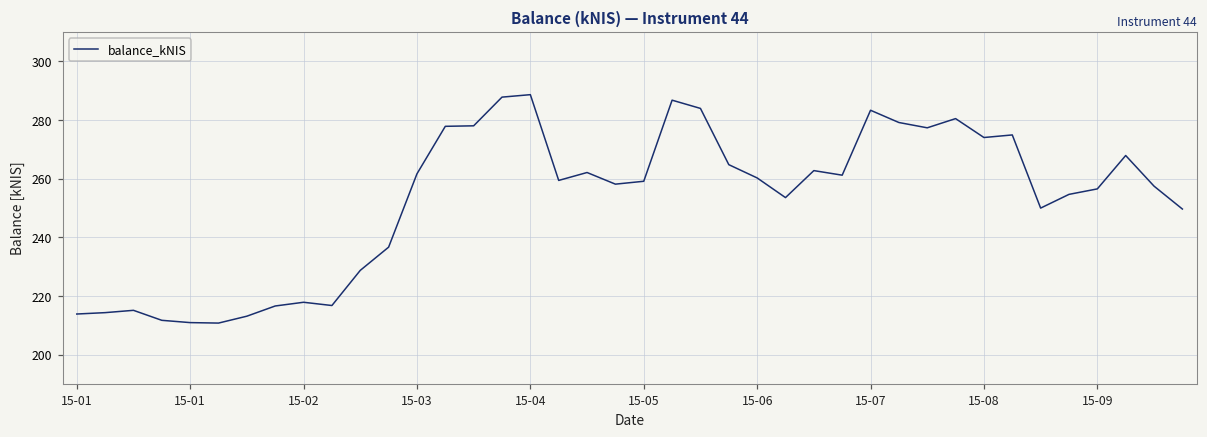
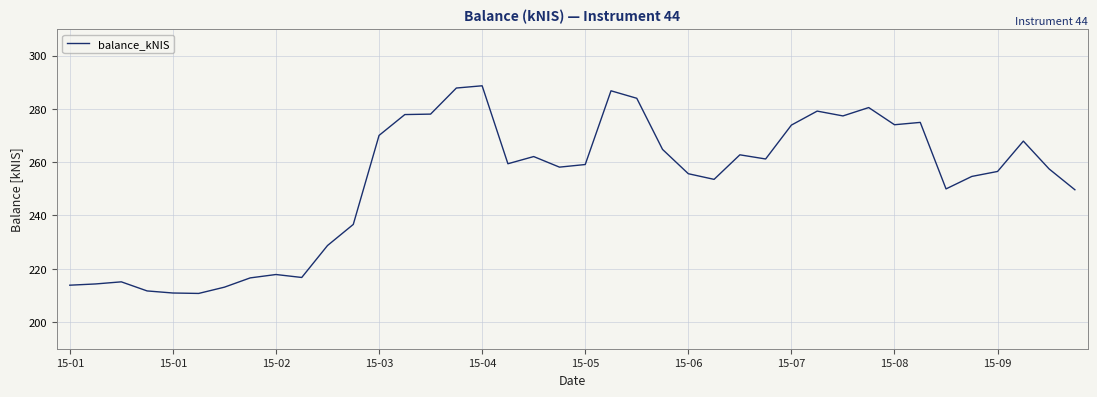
  {
    "15-02": 218,
-   "15-03": 262,
+   "15-03": 270,
    "15-04": 289,
    "15-05": 259,
-   "15-06": 260,
-   "15-07": 283,
+   "15-06": 256,
+   "15-07": 274,
    "15-08": 274,
    "15-09": 257
  }
